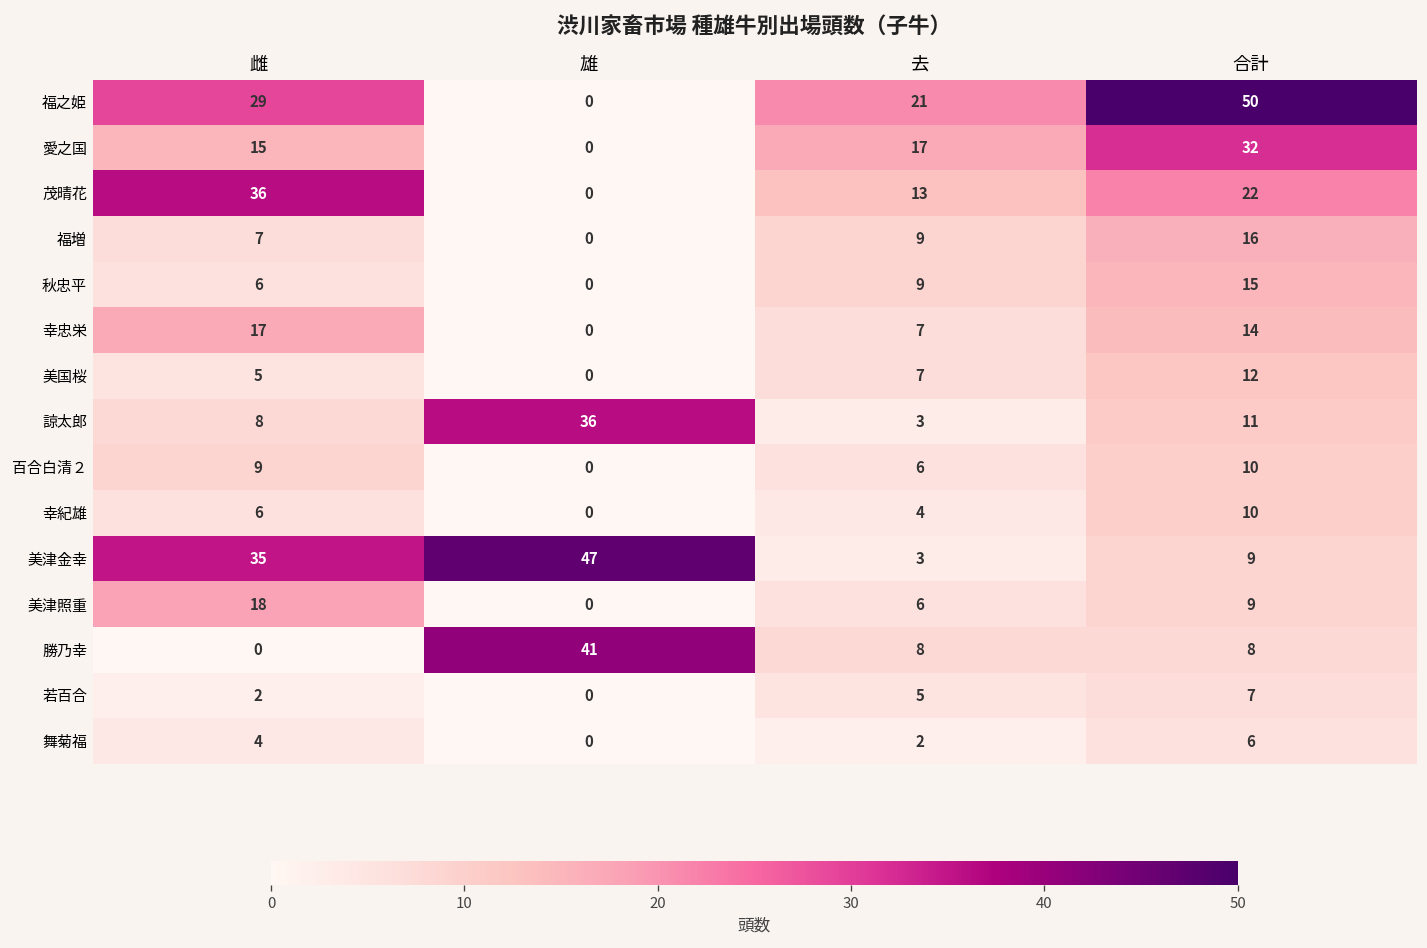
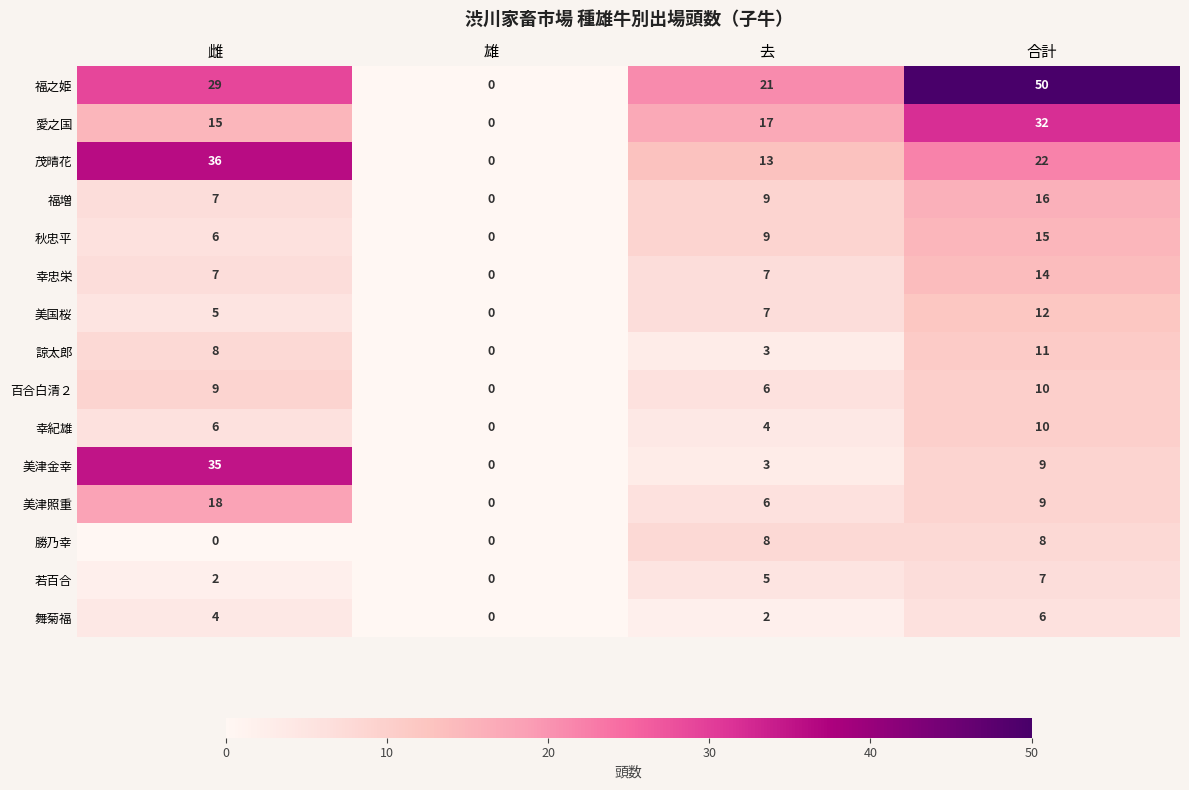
  {
    "福之姫": {
      "雌": 29,
      "雄": 0,
      "去": 21,
      "合計": 50
    },
    "愛之国": {
      "雌": 15,
      "雄": 0,
      "去": 17,
      "合計": 32
    },
    "茂晴花": {
      "雌": 36,
      "雄": 0,
      "去": 13,
      "合計": 22
    },
    "福増": {
      "雌": 7,
      "雄": 0,
      "去": 9,
      "合計": 16
    },
    "秋忠平": {
      "雌": 6,
      "雄": 0,
      "去": 9,
      "合計": 15
    },
    "幸忠栄": {
-     "雌": 17,
+     "雌": 7,
      "雄": 0,
      "去": 7,
      "合計": 14
    },
    "美国桜": {
      "雌": 5,
      "雄": 0,
      "去": 7,
      "合計": 12
    },
    "諒太郎": {
      "雌": 8,
-     "雄": 36,
+     "雄": 0,
      "去": 3,
      "合計": 11
    },
    "百合白清２": {
      "雌": 9,
      "雄": 0,
      "去": 6,
      "合計": 10
    },
    "幸紀雄": {
      "雌": 6,
      "雄": 0,
      "去": 4,
      "合計": 10
    },
    "美津金幸": {
      "雌": 35,
-     "雄": 47,
+     "雄": 0,
      "去": 3,
      "合計": 9
    },
    "美津照重": {
      "雌": 18,
      "雄": 0,
      "去": 6,
      "合計": 9
    },
    "勝乃幸": {
      "雌": 0,
-     "雄": 41,
+     "雄": 0,
      "去": 8,
      "合計": 8
    },
    "若百合": {
      "雌": 2,
      "雄": 0,
      "去": 5,
      "合計": 7
    },
    "舞菊福": {
      "雌": 4,
      "雄": 0,
      "去": 2,
      "合計": 6
    }
  }
